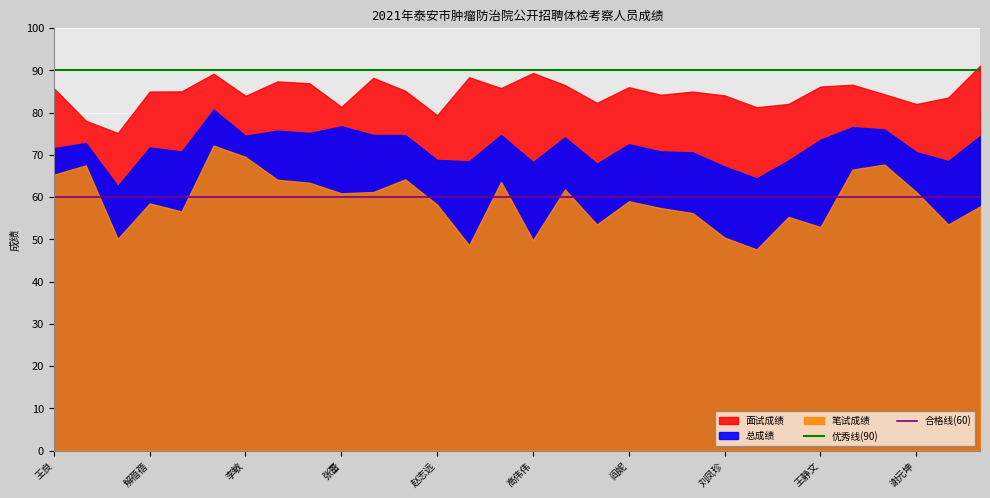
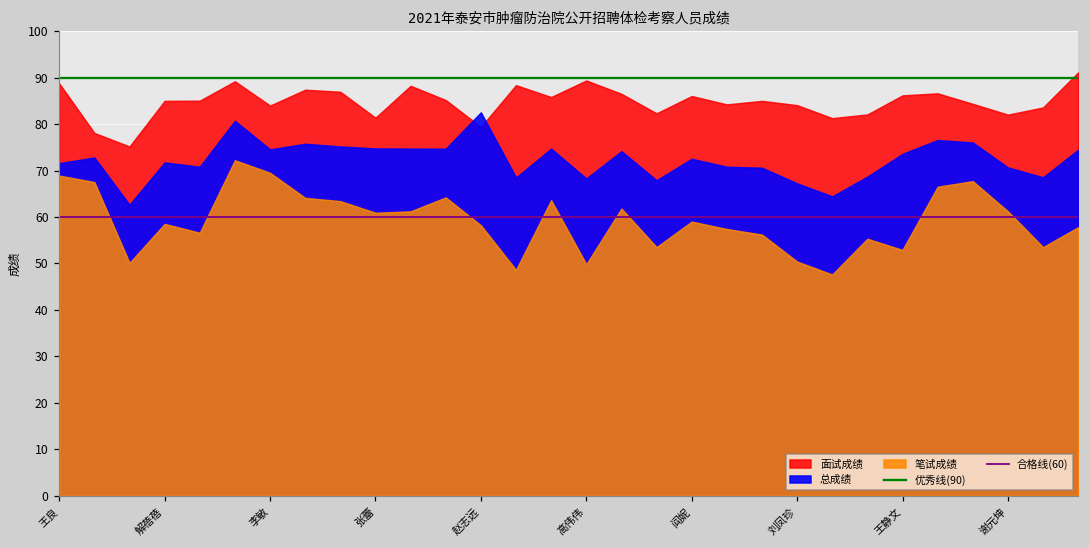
  {
    "面试成绩": {
-     "王良": 86,
+     "王良": 89,
      "解蓓蓓": 85,
      "李敏": 84,
      "张蕾": 81,
      "赵志远": 79,
      "高伟伟": 89,
      "阎妮": 86,
      "刘凤珍": 84,
      "王静文": 86,
      "谢元坤": 82
    },
    "总成绩": {
      "王良": 72,
      "解蓓蓓": 72,
      "李敏": 75,
-     "张蕾": 77,
-     "赵志远": 69,
+     "张蕾": 75,
+     "赵志远": 83,
      "高伟伟": 68,
      "阎妮": 73,
      "刘凤珍": 67,
      "王静文": 74,
      "谢元坤": 71
    },
    "笔试成绩": {
-     "王良": 65,
+     "王良": 69,
      "解蓓蓓": 59,
      "李敏": 70,
      "张蕾": 61,
      "赵志远": 58,
      "高伟伟": 50,
      "阎妮": 59,
      "刘凤珍": 50,
      "王静文": 53,
      "谢元坤": 61
    }
  }
